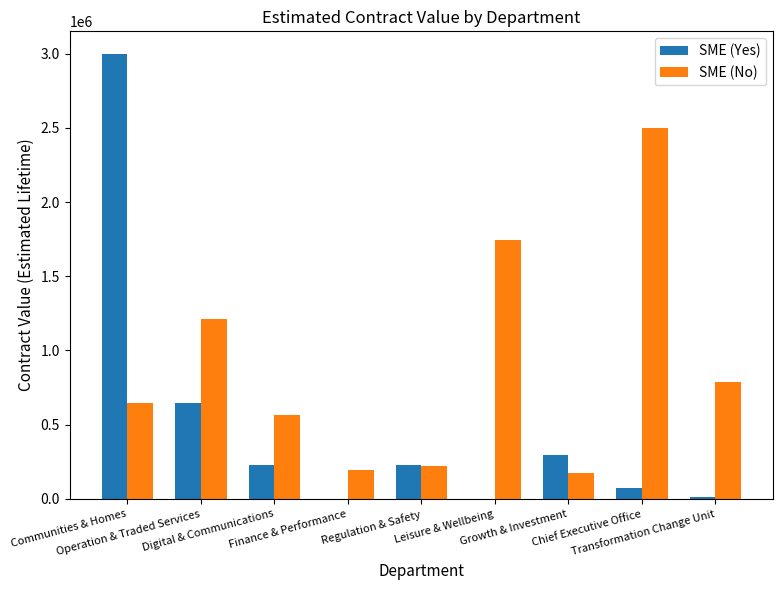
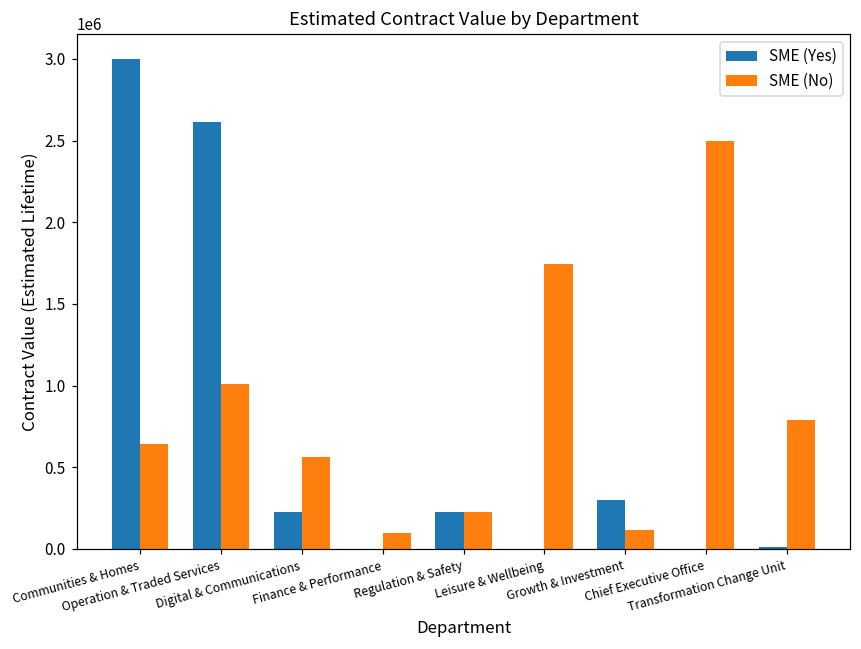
  {
    "SME (Yes)": {
      "Communities & Homes": 3000000,
-     "Operation & Traded Services": 650000,
+     "Operation & Traded Services": 2610000,
      "Digital & Communications": 230000,
      "Finance & Performance": 0,
      "Regulation & Safety": 230000,
      "Leisure & Wellbeing": 0,
      "Growth & Investment": 300000,
-     "Chief Executive Office": 70000
+     "Chief Executive Office": 0
    },
    "SME (No)": {
      "Communities & Homes": 640000,
-     "Operation & Traded Services": 1220000,
+     "Operation & Traded Services": 1010000,
      "Digital & Communications": 560000,
-     "Finance & Performance": 200000,
+     "Finance & Performance": 100000,
      "Regulation & Safety": 220000,
      "Leisure & Wellbeing": 1740000,
-     "Growth & Investment": 180000,
+     "Growth & Investment": 120000,
      "Chief Executive Office": 2500000,
      "Transformation Change Unit": 790000
    }
  }
